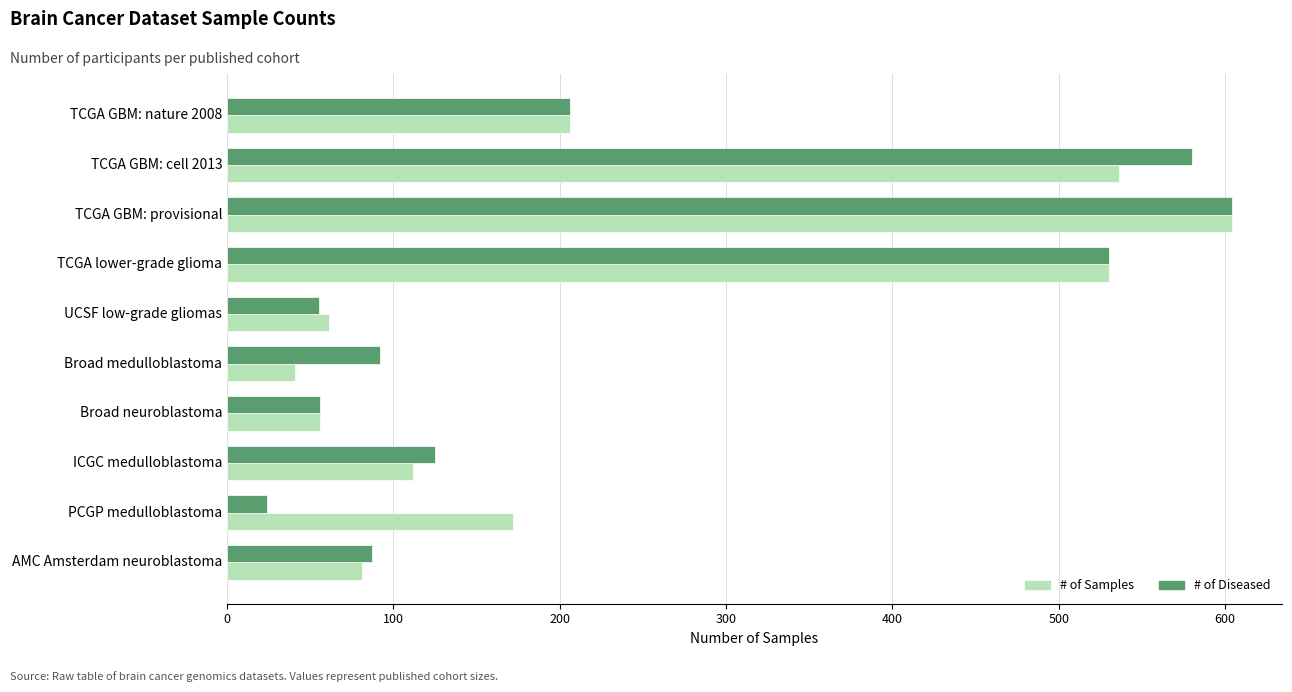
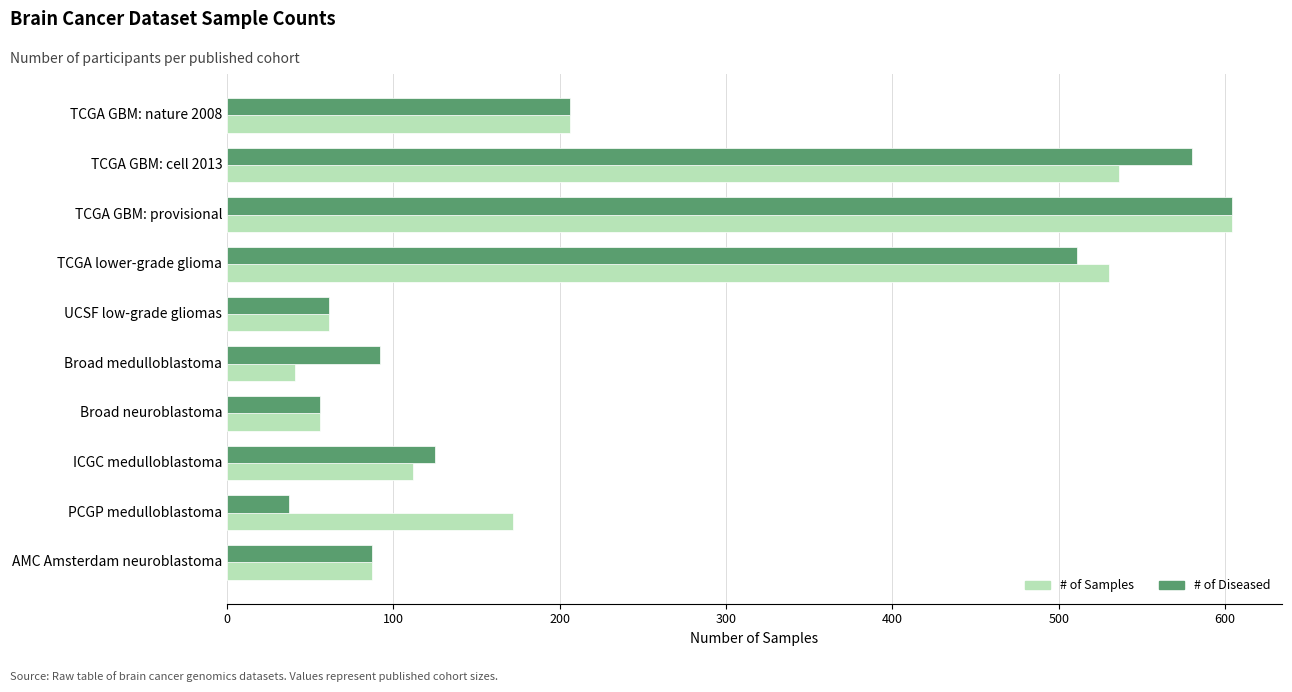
  {
    "# of Samples": {
      "TCGA GBM: nature 2008": 206,
      "TCGA GBM: cell 2013": 536,
      "TCGA GBM: provisional": 604,
      "TCGA lower-grade glioma": 530,
      "UCSF low-grade gliomas": 61,
      "Broad medulloblastoma": 41,
      "Broad neuroblastoma": 56,
      "ICGC medulloblastoma": 112,
      "PCGP medulloblastoma": 172,
-     "AMC Amsterdam neuroblastoma": 81
+     "AMC Amsterdam neuroblastoma": 87
    },
    "# of Diseased": {
      "TCGA GBM: nature 2008": 206,
      "TCGA GBM: cell 2013": 580,
      "TCGA GBM: provisional": 604,
-     "TCGA lower-grade glioma": 530,
-     "UCSF low-grade gliomas": 55,
+     "TCGA lower-grade glioma": 511,
+     "UCSF low-grade gliomas": 61,
      "Broad medulloblastoma": 92,
      "Broad neuroblastoma": 56,
      "ICGC medulloblastoma": 125,
-     "PCGP medulloblastoma": 24,
+     "PCGP medulloblastoma": 37,
      "AMC Amsterdam neuroblastoma": 87
    }
  }
